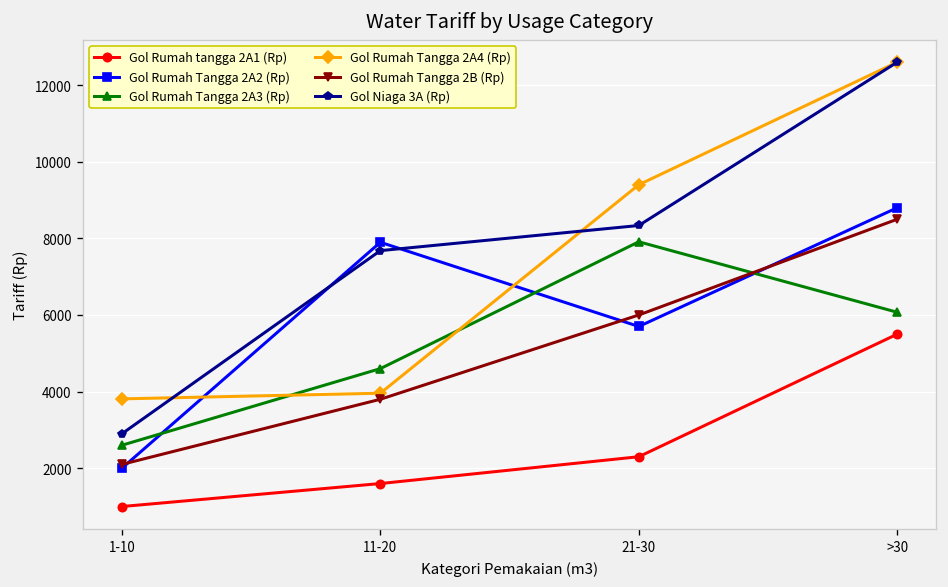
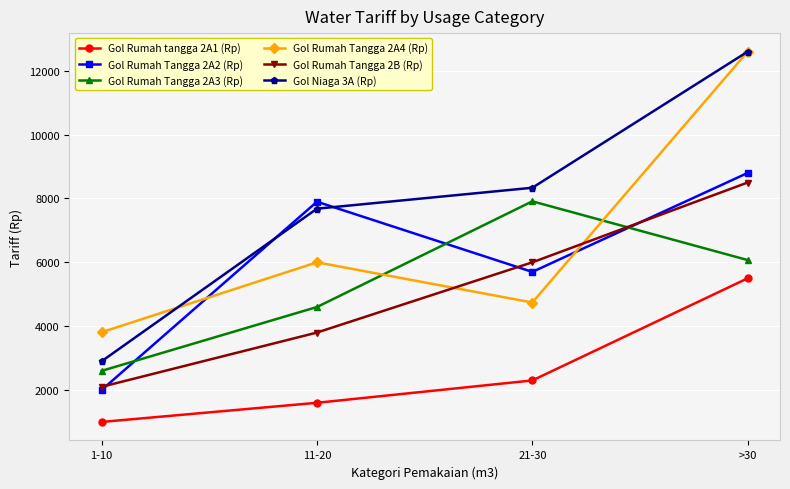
  {
    "Gol Rumah tangga 2A1 (Rp)": {
      "1-10": 1000,
      "11-20": 1600,
      "21-30": 2300,
      ">30": 5500
    },
    "Gol Rumah Tangga 2A2 (Rp)": {
      "1-10": 2000,
      "11-20": 7900,
      "21-30": 5700,
      ">30": 8800
    },
    "Gol Rumah Tangga 2A3 (Rp)": {
      "1-10": 2600,
      "11-20": 4600,
      "21-30": 7900,
      ">30": 6100
    },
    "Gol Rumah Tangga 2A4 (Rp)": {
      "1-10": 3800,
-     "11-20": 4000,
-     "21-30": 9400
+     "11-20": 6000,
+     "21-30": 4700
    },
    "Gol Rumah Tangga 2B (Rp)": {
      "1-10": 2100,
      "11-20": 3800,
      "21-30": 6000,
      ">30": 8500
    },
    "Gol Niaga 3A (Rp)": {
      "1-10": 2900,
      "11-20": 7700,
      "21-30": 8300
    }
  }
